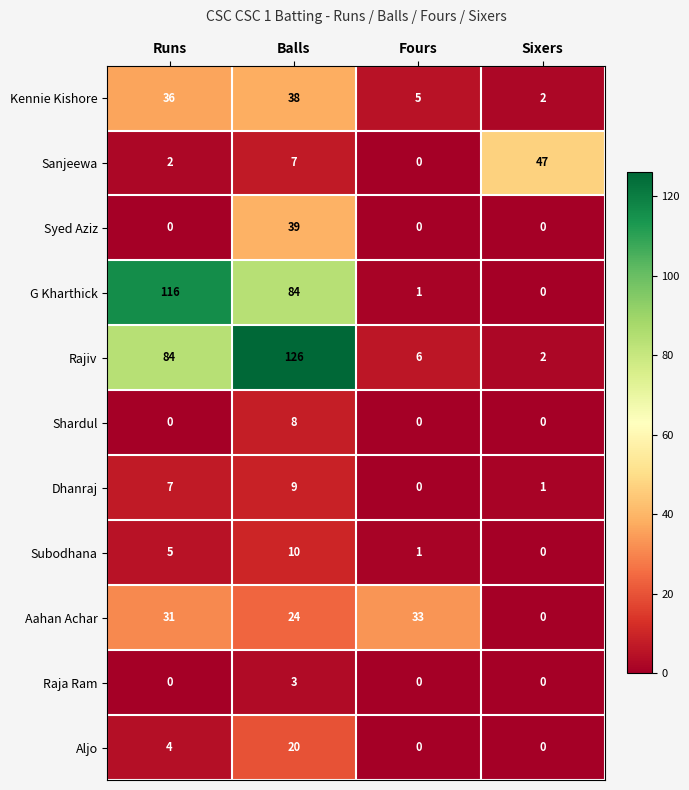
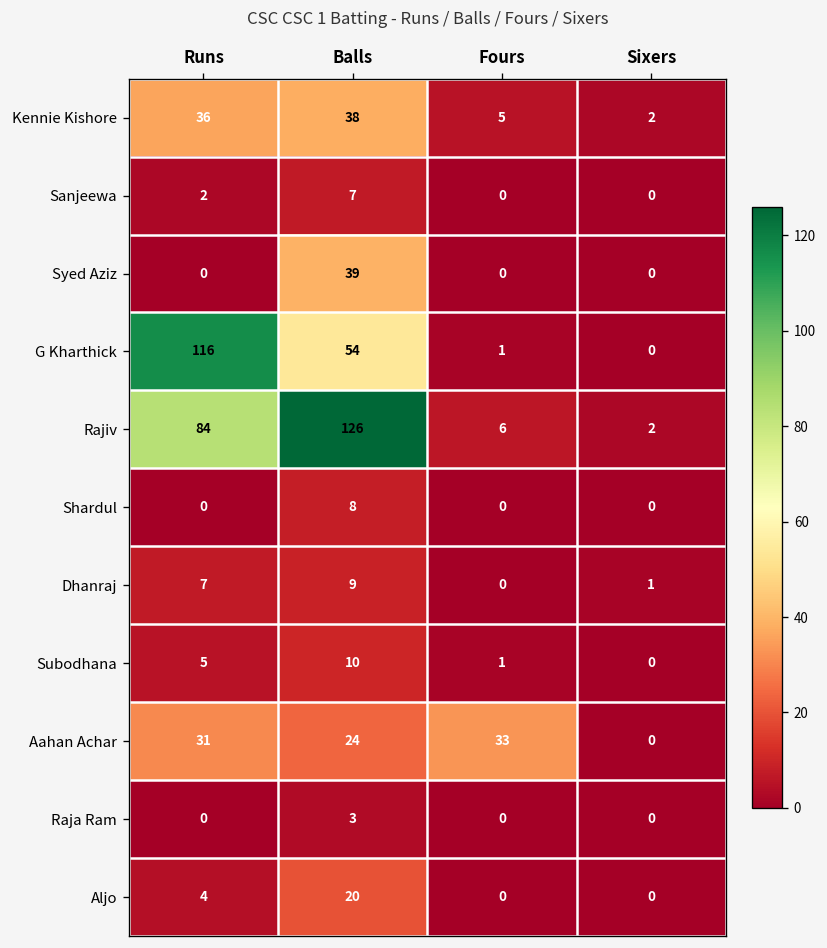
  {
    "Kennie Kishore": {
      "Runs": 36,
      "Balls": 38,
      "Fours": 5,
      "Sixers": 2
    },
    "Sanjeewa": {
      "Runs": 2,
      "Balls": 7,
      "Fours": 0,
-     "Sixers": 47
+     "Sixers": 0
    },
    "Syed Aziz": {
      "Runs": 0,
      "Balls": 39,
      "Fours": 0,
      "Sixers": 0
    },
    "G Kharthick": {
      "Runs": 116,
-     "Balls": 84,
+     "Balls": 54,
      "Fours": 1,
      "Sixers": 0
    },
    "Rajiv": {
      "Runs": 84,
      "Balls": 126,
      "Fours": 6,
      "Sixers": 2
    },
    "Shardul": {
      "Runs": 0,
      "Balls": 8,
      "Fours": 0,
      "Sixers": 0
    },
    "Dhanraj": {
      "Runs": 7,
      "Balls": 9,
      "Fours": 0,
      "Sixers": 1
    },
    "Subodhana": {
      "Runs": 5,
      "Balls": 10,
      "Fours": 1,
      "Sixers": 0
    },
    "Aahan Achar": {
      "Runs": 31,
      "Balls": 24,
      "Fours": 33,
      "Sixers": 0
    },
    "Raja Ram": {
      "Runs": 0,
      "Balls": 3,
      "Fours": 0,
      "Sixers": 0
    },
    "Aljo": {
      "Runs": 4,
      "Balls": 20,
      "Fours": 0,
      "Sixers": 0
    }
  }
